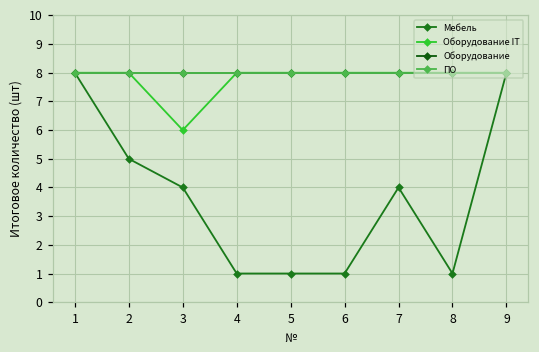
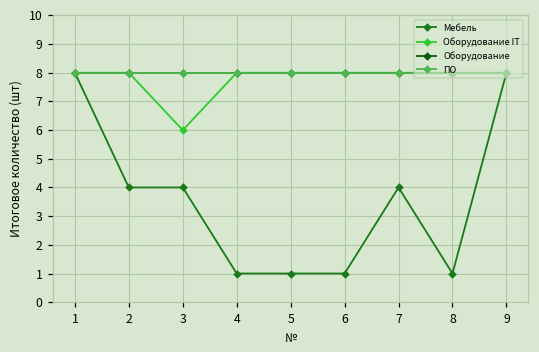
  {
    "Мебель": {
-     "2": 5,
+     "2": 4,
      "3": 4,
      "4": 1,
      "5": 1,
      "6": 1,
      "7": 4,
      "8": 1
    }
  }
